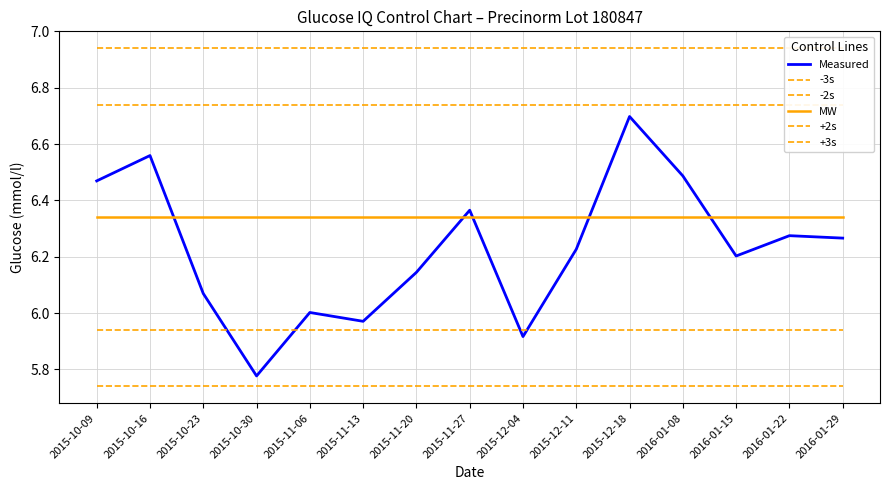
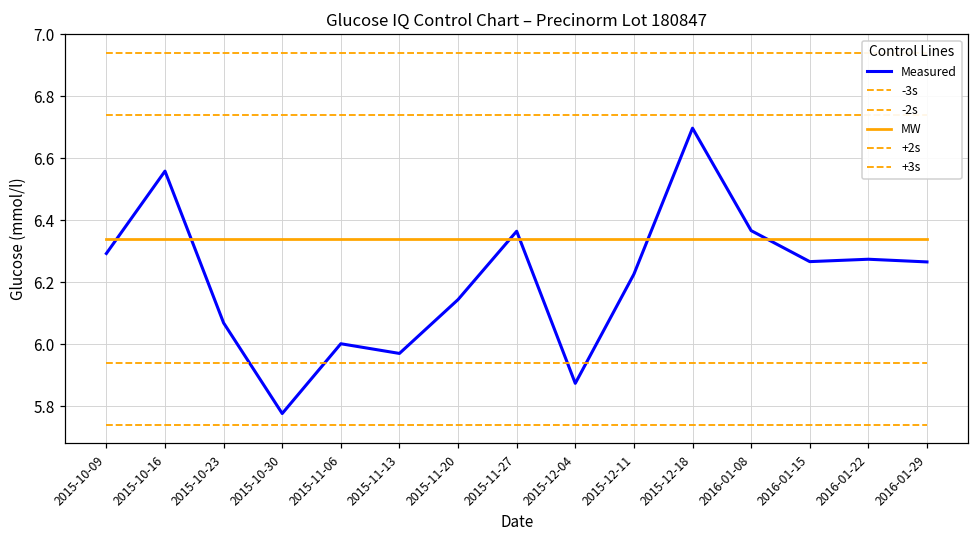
  {
    "Measured": {
-     "2015-10-09": 6.47,
+     "2015-10-09": 6.29,
      "2015-10-16": 6.56,
      "2015-10-23": 6.07,
      "2015-10-30": 5.78,
      "2015-11-06": 6.00,
      "2015-11-13": 5.97,
      "2015-11-20": 6.14,
      "2015-11-27": 6.36,
-     "2015-12-04": 5.92,
+     "2015-12-04": 5.87,
      "2015-12-11": 6.23,
      "2015-12-18": 6.70,
-     "2016-01-08": 6.49,
-     "2016-01-15": 6.20,
+     "2016-01-08": 6.37,
+     "2016-01-15": 6.27,
      "2016-01-22": 6.27,
      "2016-01-29": 6.27
    }
  }
